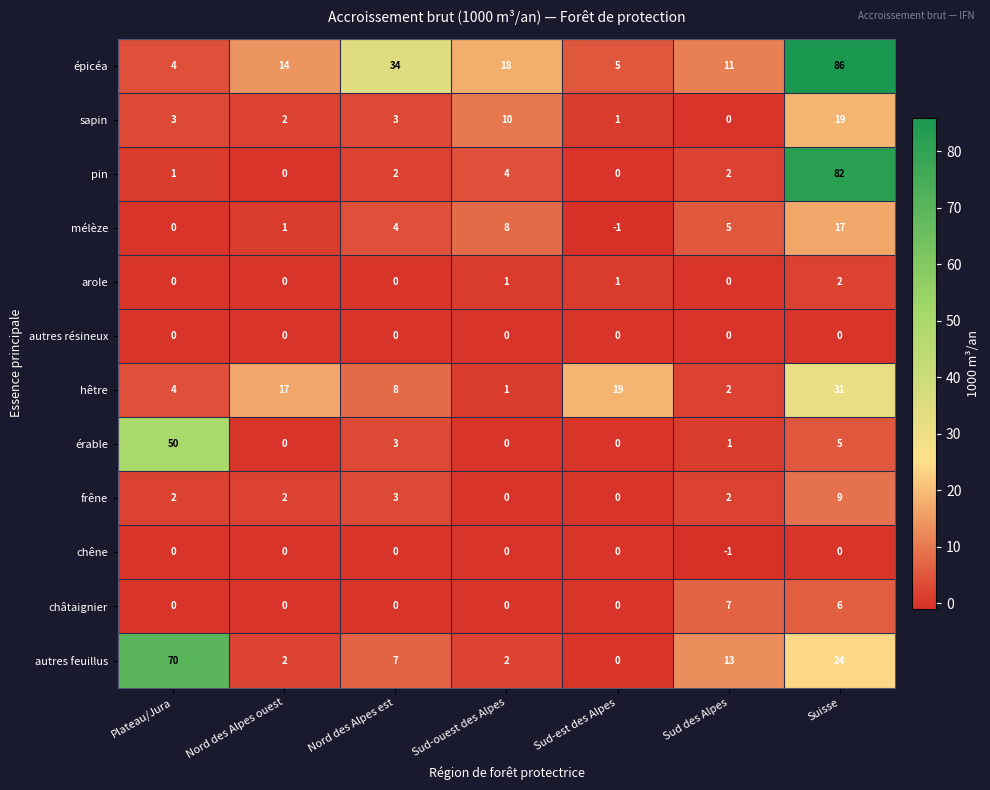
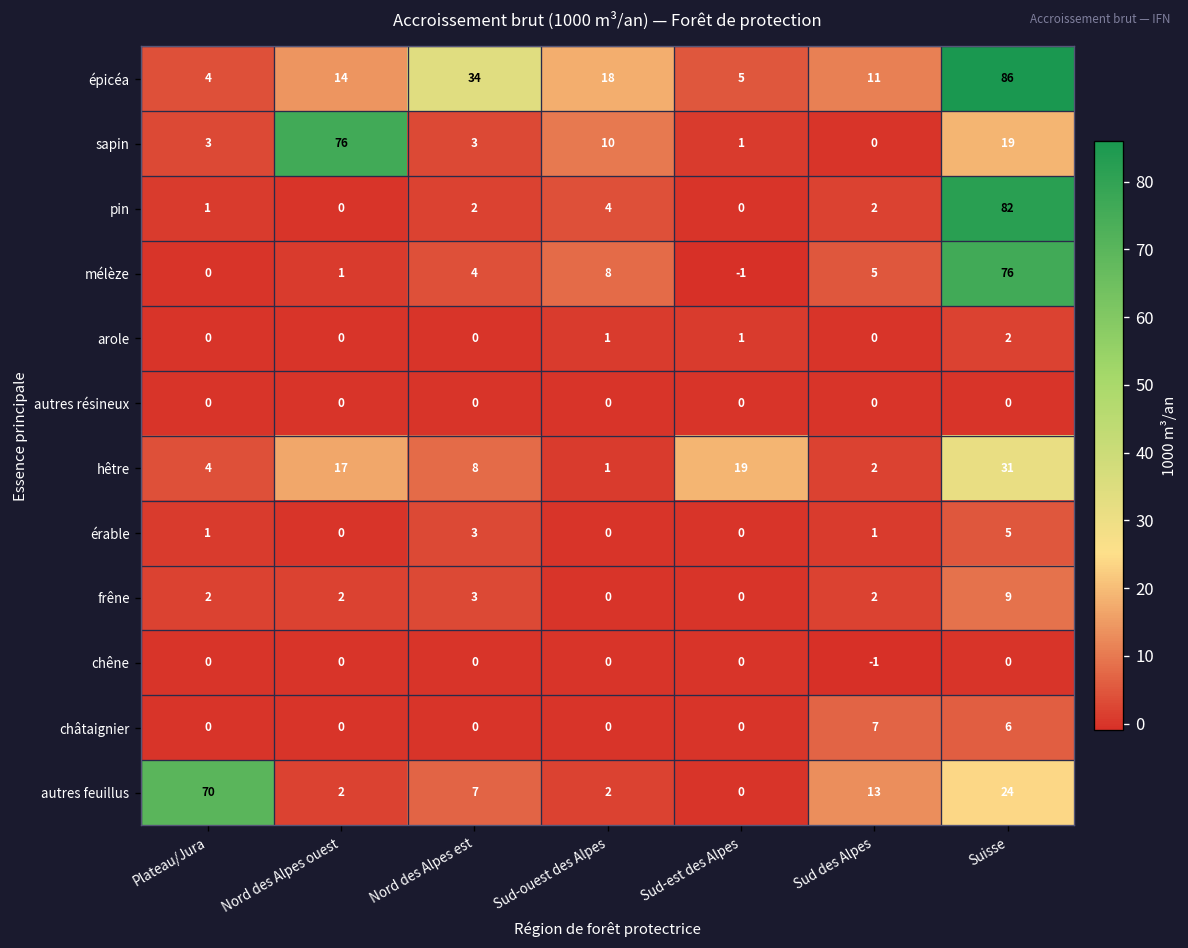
  {
    "épicéa": {
      "Plateau/Jura": 4,
      "Nord des Alpes ouest": 14,
      "Nord des Alpes est": 34,
      "Sud-ouest des Alpes": 18,
      "Sud-est des Alpes": 5,
      "Sud des Alpes": 11,
      "Suisse": 86
    },
    "sapin": {
      "Plateau/Jura": 3,
-     "Nord des Alpes ouest": 2,
+     "Nord des Alpes ouest": 76,
      "Nord des Alpes est": 3,
      "Sud-ouest des Alpes": 10,
      "Sud-est des Alpes": 1,
      "Sud des Alpes": 0,
      "Suisse": 19
    },
    "pin": {
      "Plateau/Jura": 1,
      "Nord des Alpes ouest": 0,
      "Nord des Alpes est": 2,
      "Sud-ouest des Alpes": 4,
      "Sud-est des Alpes": 0,
      "Sud des Alpes": 2,
      "Suisse": 82
    },
    "mélèze": {
      "Plateau/Jura": 0,
      "Nord des Alpes ouest": 1,
      "Nord des Alpes est": 4,
      "Sud-ouest des Alpes": 8,
      "Sud-est des Alpes": -1,
      "Sud des Alpes": 5,
-     "Suisse": 17
+     "Suisse": 76
    },
    "arole": {
      "Plateau/Jura": 0,
      "Nord des Alpes ouest": 0,
      "Nord des Alpes est": 0,
      "Sud-ouest des Alpes": 1,
      "Sud-est des Alpes": 1,
      "Sud des Alpes": 0,
      "Suisse": 2
    },
    "autres résineux": {
      "Plateau/Jura": 0,
      "Nord des Alpes ouest": 0,
      "Nord des Alpes est": 0,
      "Sud-ouest des Alpes": 0,
      "Sud-est des Alpes": 0,
      "Sud des Alpes": 0,
      "Suisse": 0
    },
    "hêtre": {
      "Plateau/Jura": 4,
      "Nord des Alpes ouest": 17,
      "Nord des Alpes est": 8,
      "Sud-ouest des Alpes": 1,
      "Sud-est des Alpes": 19,
      "Sud des Alpes": 2,
      "Suisse": 31
    },
    "érable": {
-     "Plateau/Jura": 50,
+     "Plateau/Jura": 1,
      "Nord des Alpes ouest": 0,
      "Nord des Alpes est": 3,
      "Sud-ouest des Alpes": 0,
      "Sud-est des Alpes": 0,
      "Sud des Alpes": 1,
      "Suisse": 5
    },
    "frêne": {
      "Plateau/Jura": 2,
      "Nord des Alpes ouest": 2,
      "Nord des Alpes est": 3,
      "Sud-ouest des Alpes": 0,
      "Sud-est des Alpes": 0,
      "Sud des Alpes": 2,
      "Suisse": 9
    },
    "chêne": {
      "Plateau/Jura": 0,
      "Nord des Alpes ouest": 0,
      "Nord des Alpes est": 0,
      "Sud-ouest des Alpes": 0,
      "Sud-est des Alpes": 0,
      "Sud des Alpes": -1,
      "Suisse": 0
    },
    "châtaignier": {
      "Plateau/Jura": 0,
      "Nord des Alpes ouest": 0,
      "Nord des Alpes est": 0,
      "Sud-ouest des Alpes": 0,
      "Sud-est des Alpes": 0,
      "Sud des Alpes": 7,
      "Suisse": 6
    },
    "autres feuillus": {
      "Plateau/Jura": 70,
      "Nord des Alpes ouest": 2,
      "Nord des Alpes est": 7,
      "Sud-ouest des Alpes": 2,
      "Sud-est des Alpes": 0,
      "Sud des Alpes": 13,
      "Suisse": 24
    }
  }
